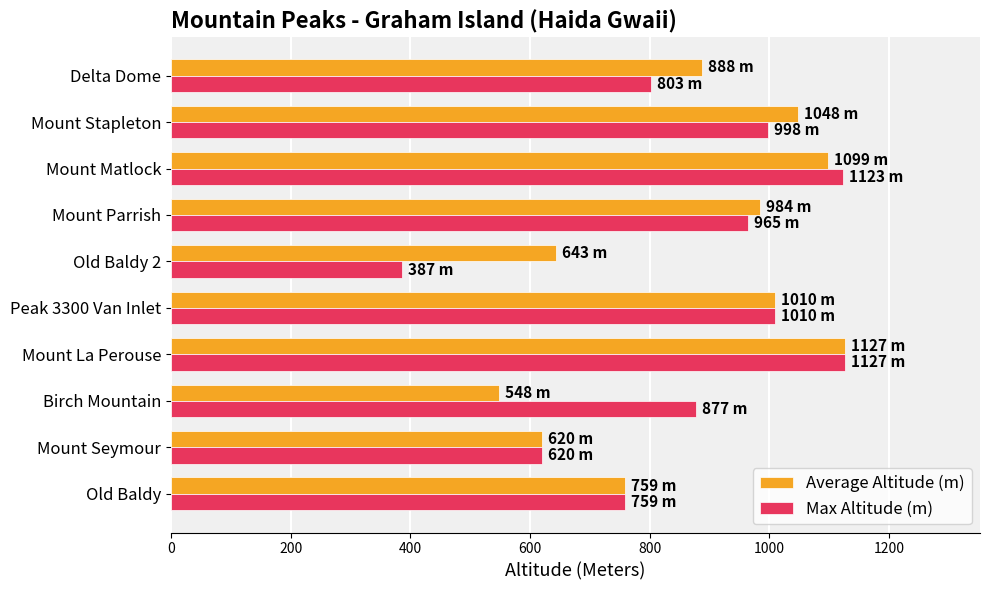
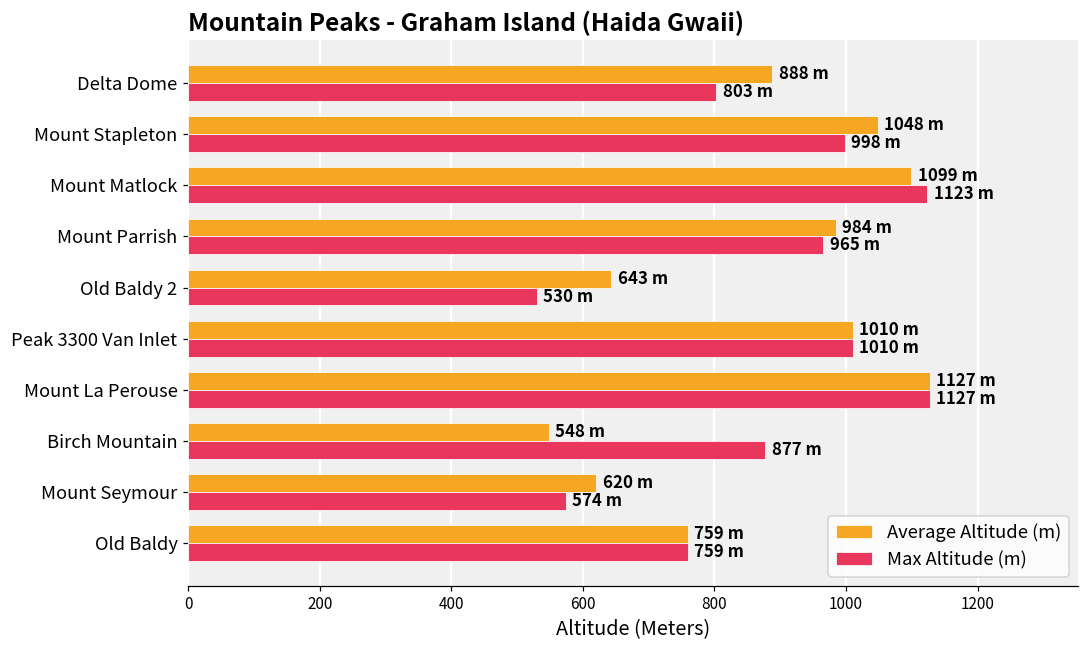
  {
    "Average Altitude (m)": {
      "Delta Dome": 888,
      "Mount Stapleton": 1048,
      "Mount Matlock": 1099,
      "Mount Parrish": 984,
      "Old Baldy 2": 643,
      "Peak 3300 Van Inlet": 1010,
      "Mount La Perouse": 1127,
      "Birch Mountain": 548,
      "Mount Seymour": 620,
      "Old Baldy": 759
    },
    "Max Altitude (m)": {
      "Delta Dome": 803,
      "Mount Stapleton": 998,
      "Mount Matlock": 1123,
      "Mount Parrish": 965,
-     "Old Baldy 2": 387,
+     "Old Baldy 2": 530,
      "Peak 3300 Van Inlet": 1010,
      "Mount La Perouse": 1127,
      "Birch Mountain": 877,
-     "Mount Seymour": 620,
+     "Mount Seymour": 574,
      "Old Baldy": 759
    }
  }
